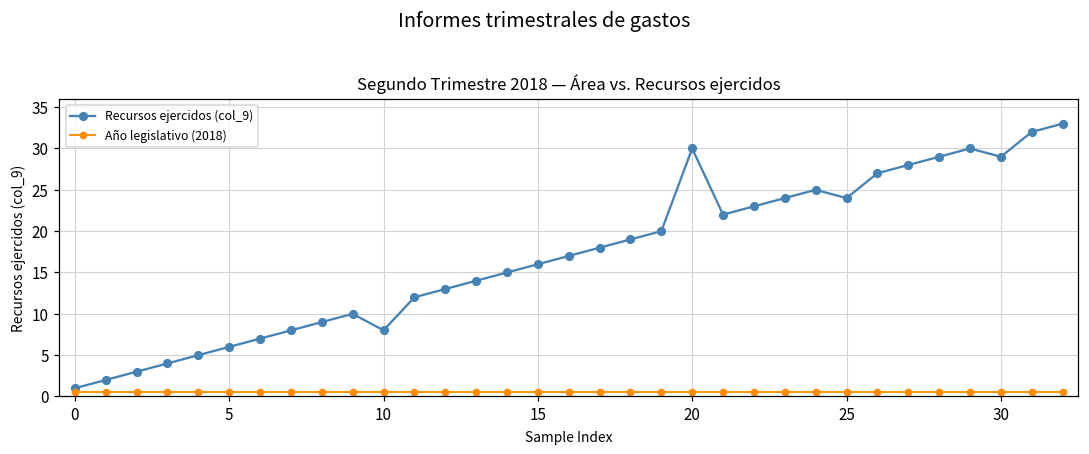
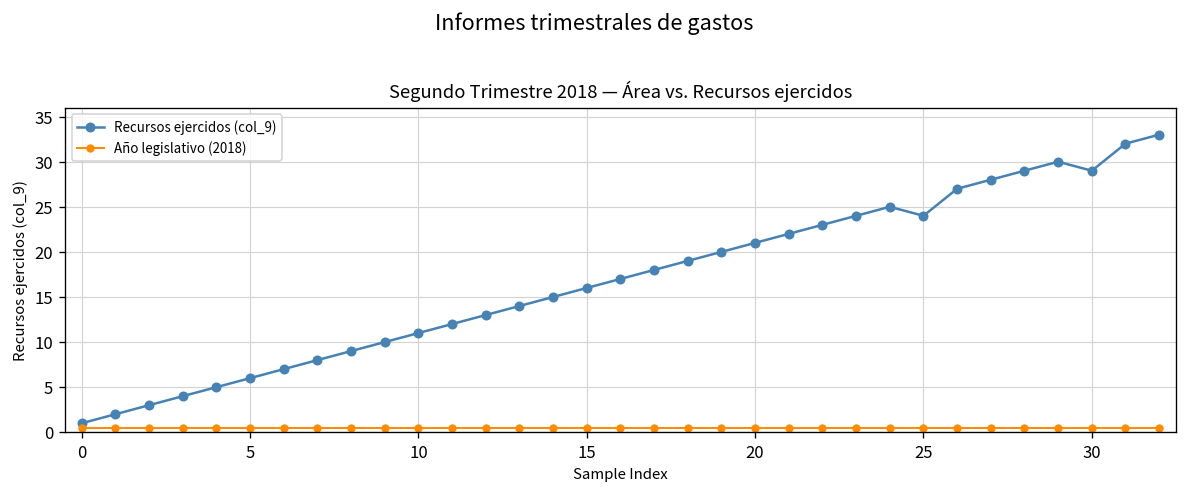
  {
    "Recursos ejercidos (col_9)": {
      "0": 1,
      "5": 6,
-     "10": 8,
+     "10": 11,
      "15": 16,
-     "20": 30,
+     "20": 21,
      "25": 24,
      "30": 29
    },
    "Año legislativo (2018)": {
      "0": 1,
      "5": 1,
      "10": 1,
      "15": 1,
      "20": 1,
      "25": 1,
      "30": 1
    }
  }
